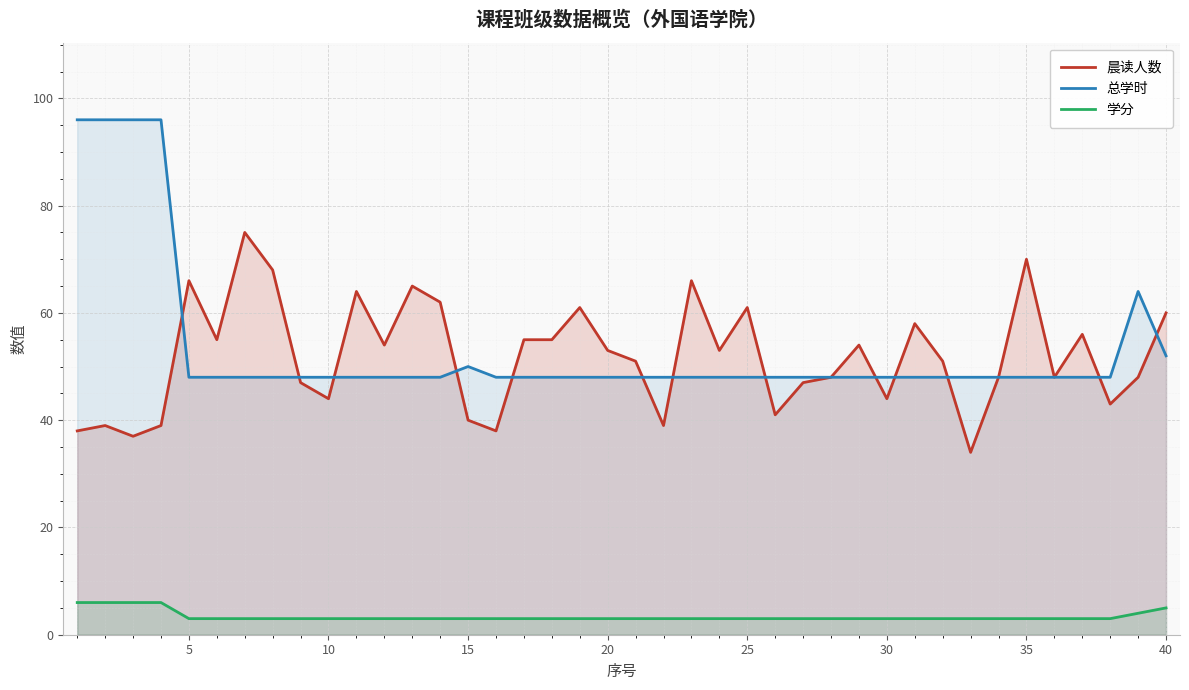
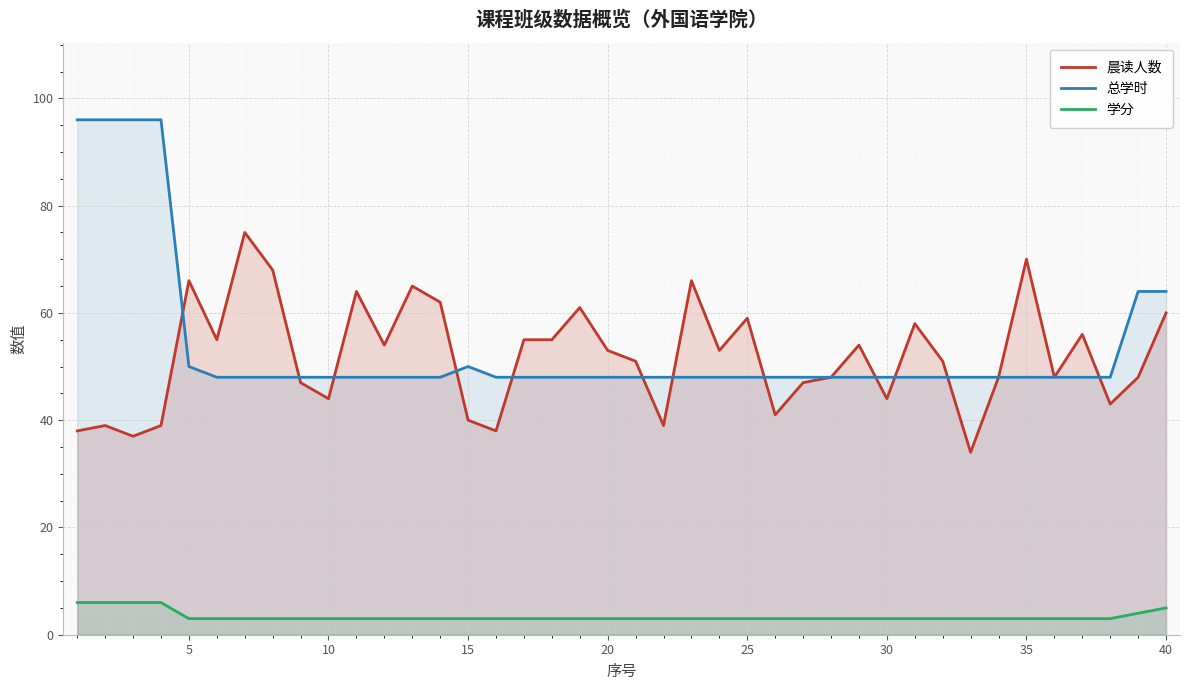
  {
    "晨读人数": {
      "5": 66,
      "10": 44,
      "15": 40,
      "20": 53,
-     "25": 61,
+     "25": 59,
      "30": 44,
      "35": 70,
      "40": 60
    },
    "总学时": {
-     "5": 48,
+     "5": 50,
      "10": 48,
      "15": 50,
      "20": 48,
      "25": 48,
      "30": 48,
      "35": 48,
-     "40": 52
+     "40": 64
    },
    "学分": {
      "5": 3,
      "10": 3,
      "15": 3,
      "20": 3,
      "25": 3,
      "30": 3,
      "35": 3,
      "40": 5
    }
  }
